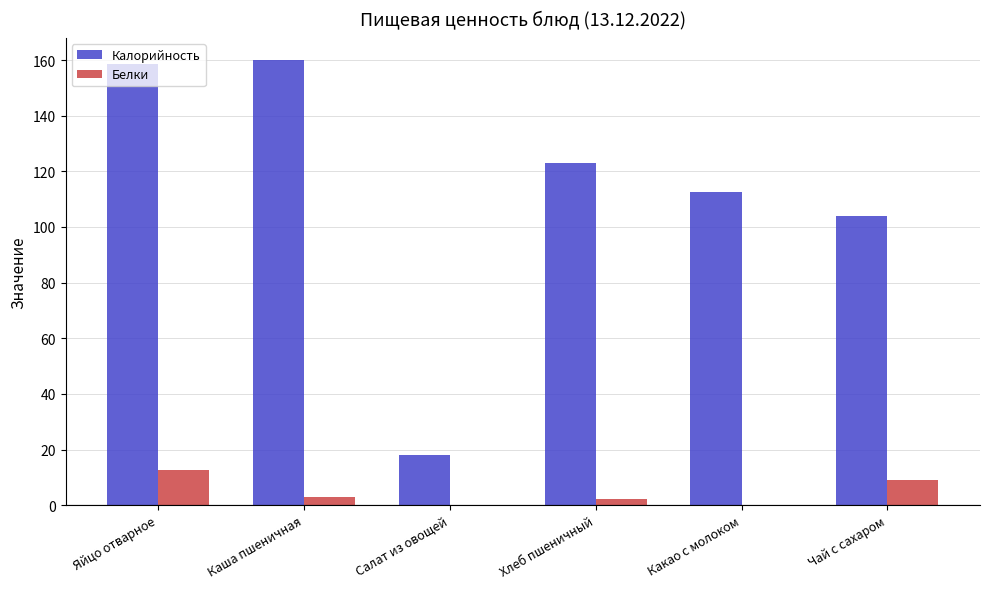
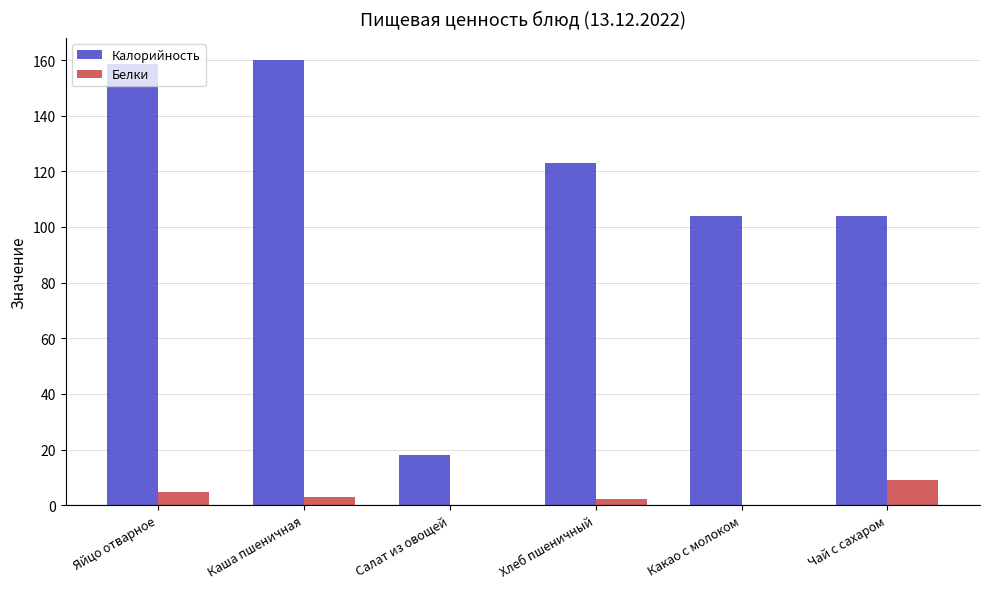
  {
    "Калорийность": {
      "Каша пшеничная": 160,
      "Салат из овощей": 18,
      "Хлеб пшеничный": 123,
-     "Какао с молоком": 113,
+     "Какао с молоком": 104,
      "Чай с сахаром": 104
    },
    "Белки": {
-     "Яйцо отварное": 13,
+     "Яйцо отварное": 5,
      "Каша пшеничная": 3,
      "Хлеб пшеничный": 2,
      "Какао с молоком": 0,
      "Чай с сахаром": 9
    }
  }
